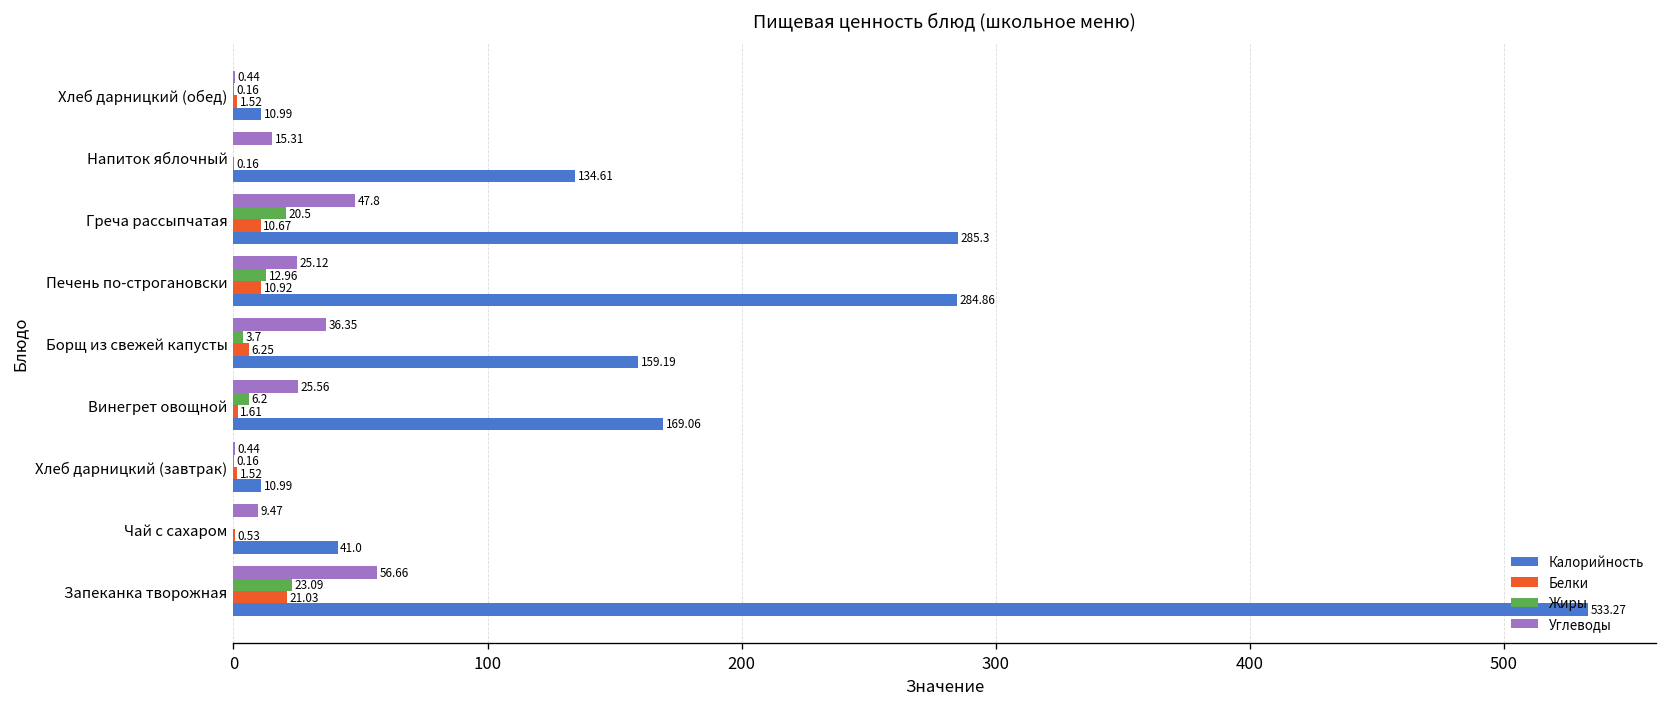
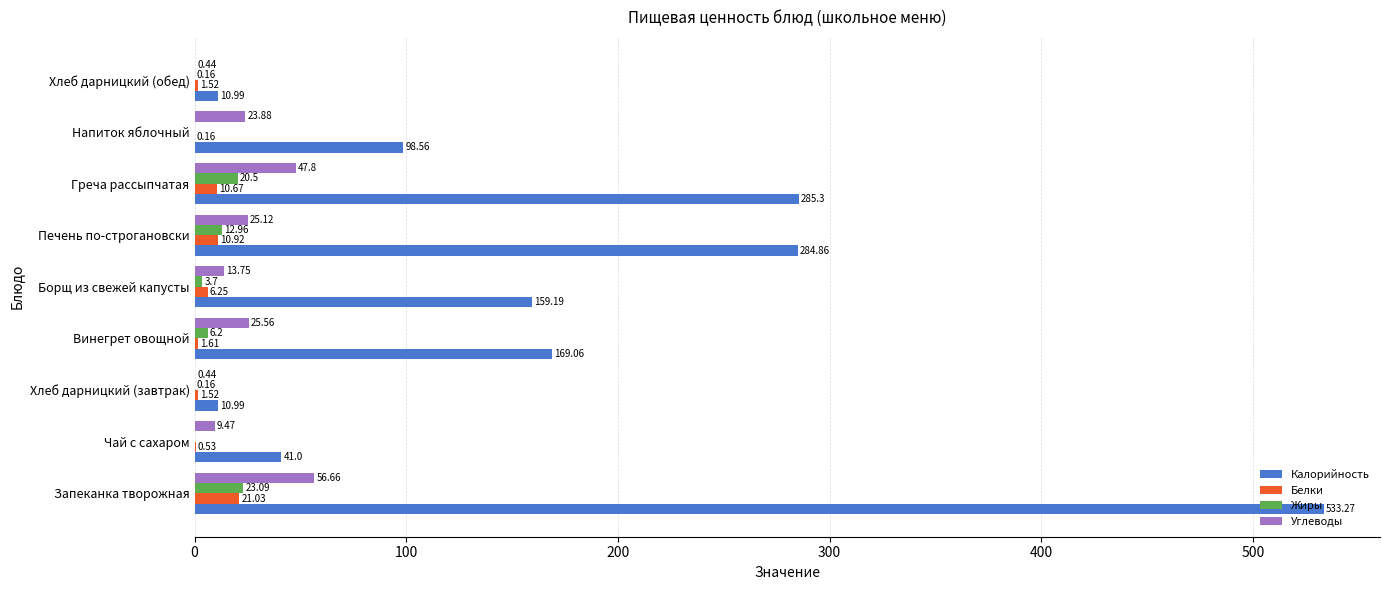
  {
    "Калорийность": {
      "Хлеб дарницкий (обед)": 10.99,
-     "Напиток яблочный": 134.61,
+     "Напиток яблочный": 98.56,
      "Греча рассыпчатая": 285.3,
      "Печень по-строгановски": 284.86,
      "Борщ из свежей капусты": 159.19,
      "Винегрет овощной": 169.06,
      "Хлеб дарницкий (завтрак)": 10.99,
      "Чай с сахаром": 41.0,
      "Запеканка творожная": 533.27
    },
    "Белки": {
      "Хлеб дарницкий (обед)": 1.52,
      "Напиток яблочный": 0.16,
      "Греча рассыпчатая": 10.67,
      "Печень по-строгановски": 10.92,
      "Борщ из свежей капусты": 6.25,
      "Винегрет овощной": 1.61,
      "Хлеб дарницкий (завтрак)": 1.52,
      "Чай с сахаром": 0.53,
      "Запеканка творожная": 21.03
    },
    "Жиры": {
      "Хлеб дарницкий (обед)": 0.16,
      "Греча рассыпчатая": 20.5,
      "Печень по-строгановски": 12.96,
      "Борщ из свежей капусты": 3.7,
      "Винегрет овощной": 6.2,
      "Хлеб дарницкий (завтрак)": 0.16,
      "Запеканка творожная": 23.09
    },
    "Углеводы": {
      "Хлеб дарницкий (обед)": 0.44,
-     "Напиток яблочный": 15.31,
+     "Напиток яблочный": 23.88,
      "Греча рассыпчатая": 47.8,
      "Печень по-строгановски": 25.12,
-     "Борщ из свежей капусты": 36.35,
+     "Борщ из свежей капусты": 13.75,
      "Винегрет овощной": 25.56,
      "Хлеб дарницкий (завтрак)": 0.44,
      "Чай с сахаром": 9.47,
      "Запеканка творожная": 56.66
    }
  }
